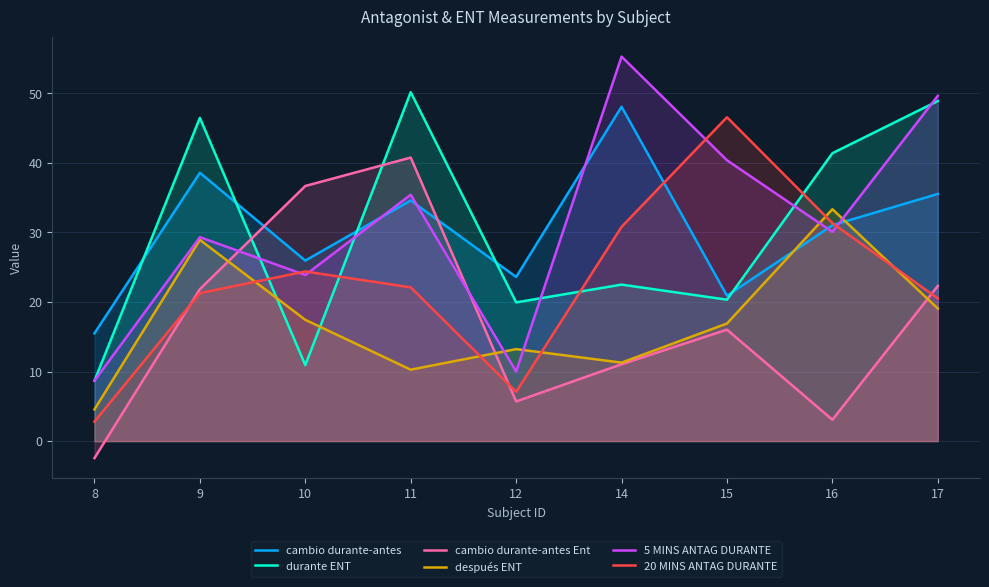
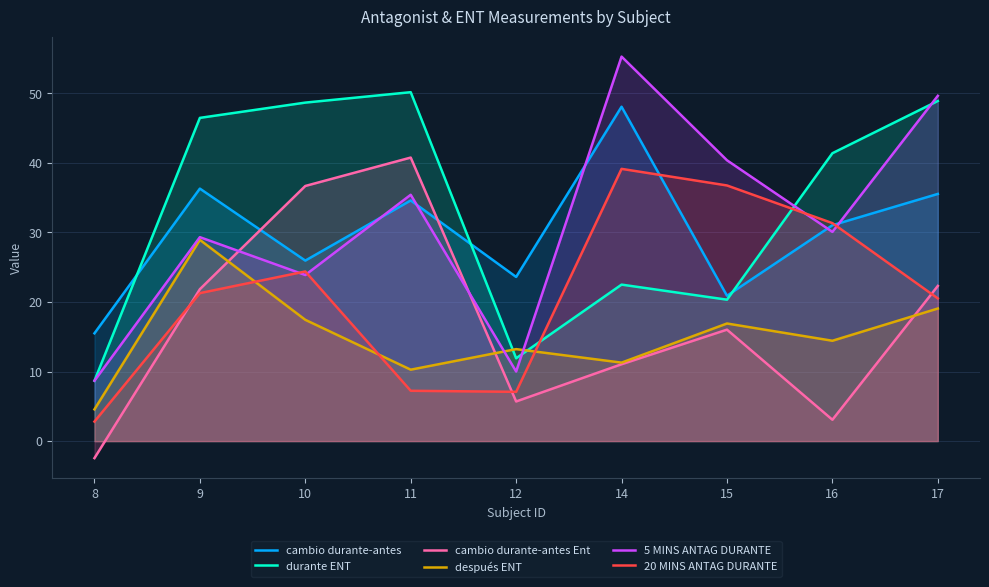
  {
    "cambio durante-antes": {
      "8": 15,
-     "9": 39,
+     "9": 36,
      "10": 26,
      "11": 35,
      "12": 24,
      "14": 48,
      "15": 21,
      "17": 36
    },
    "durante ENT": {
      "9": 46,
-     "10": 11,
+     "10": 49,
      "11": 50,
-     "12": 20,
+     "12": 12,
      "14": 22,
      "15": 20,
      "16": 41,
      "17": 49
    },
    "después ENT": {
      "8": 5,
      "9": 29,
      "10": 17,
      "11": 10,
      "12": 13,
      "15": 17,
-     "16": 33,
+     "16": 14,
      "17": 19
    },
    "5 MINS ANTAG DURANTE": {
      "9": 29,
      "10": 24,
      "11": 35,
      "12": 10,
      "14": 55,
      "15": 40,
      "16": 30,
      "17": 50
    },
    "20 MINS ANTAG DURANTE": {
      "8": 3,
      "9": 21,
      "10": 24,
-     "11": 22,
+     "11": 7,
      "12": 7,
-     "14": 31,
-     "15": 47,
+     "14": 39,
+     "15": 37,
      "17": 21
    }
  }
